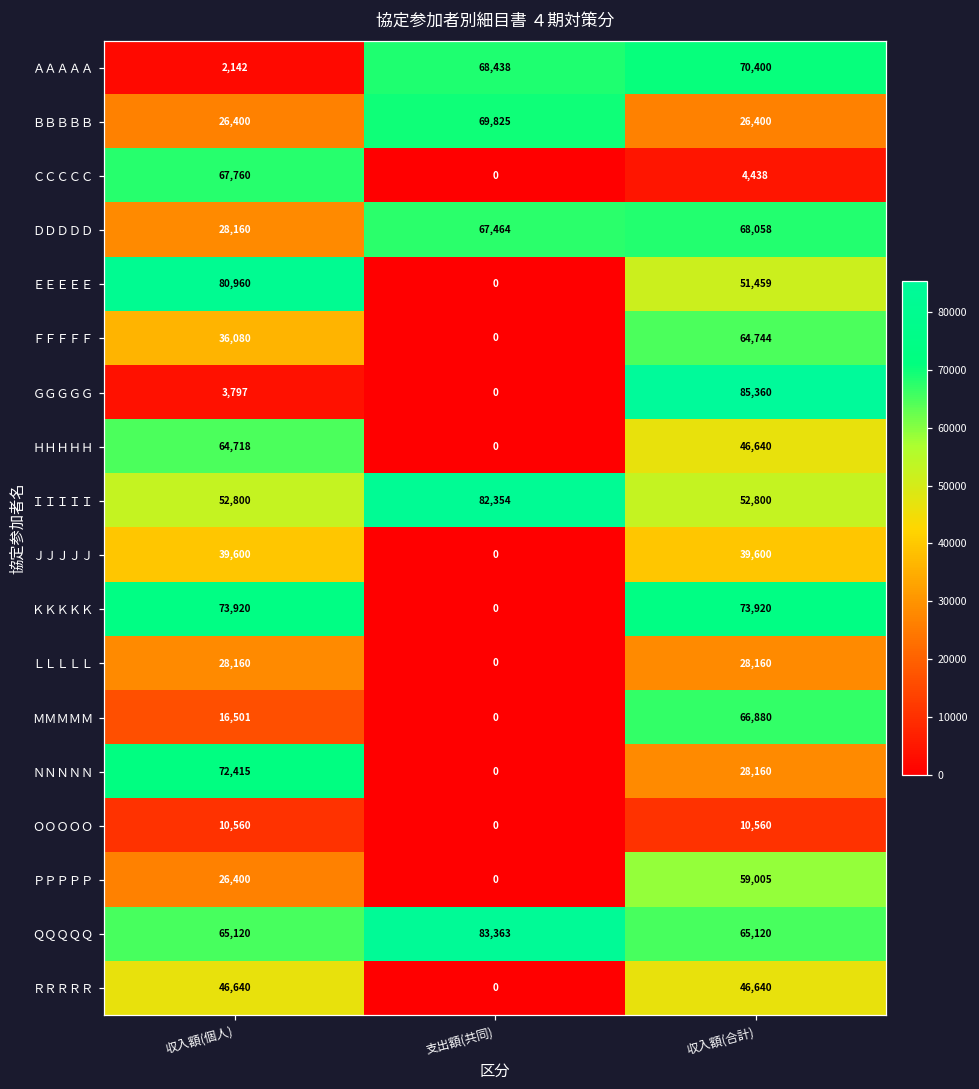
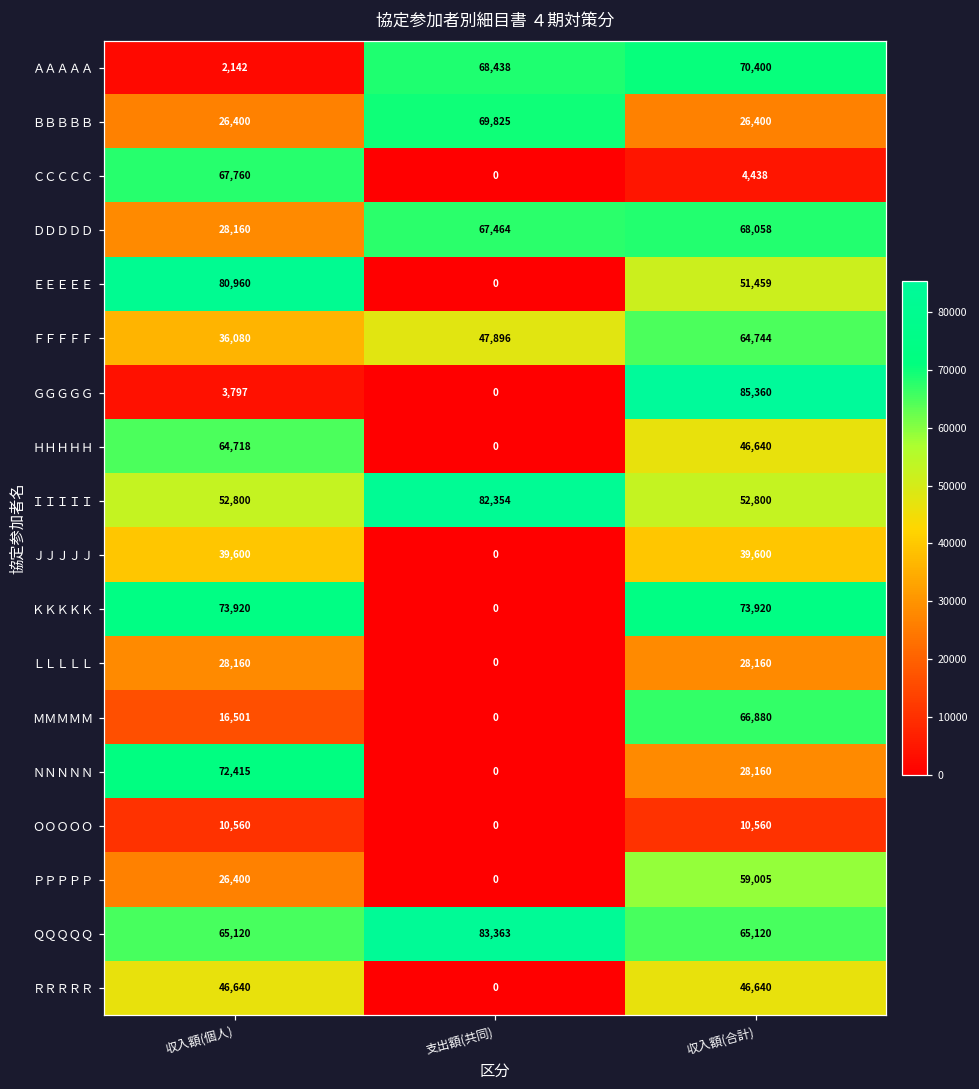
  {
    "ＡＡＡＡＡ": {
      "収入額(個人)": "2,142",
      "支出額(共同)": "68,438",
      "収入額(合計)": "70,400"
    },
    "ＢＢＢＢＢ": {
      "収入額(個人)": "26,400",
      "支出額(共同)": "69,825",
      "収入額(合計)": "26,400"
    },
    "ＣＣＣＣＣ": {
      "収入額(個人)": "67,760",
      "支出額(共同)": "0",
      "収入額(合計)": "4,438"
    },
    "ＤＤＤＤＤ": {
      "収入額(個人)": "28,160",
      "支出額(共同)": "67,464",
      "収入額(合計)": "68,058"
    },
    "ＥＥＥＥＥ": {
      "収入額(個人)": "80,960",
      "支出額(共同)": "0",
      "収入額(合計)": "51,459"
    },
    "ＦＦＦＦＦ": {
      "収入額(個人)": "36,080",
-     "支出額(共同)": "0",
+     "支出額(共同)": "47,896",
      "収入額(合計)": "64,744"
    },
    "ＧＧＧＧＧ": {
      "収入額(個人)": "3,797",
      "支出額(共同)": "0",
      "収入額(合計)": "85,360"
    },
    "ＨＨＨＨＨ": {
      "収入額(個人)": "64,718",
      "支出額(共同)": "0",
      "収入額(合計)": "46,640"
    },
    "ＩＩＩＩＩ": {
      "収入額(個人)": "52,800",
      "支出額(共同)": "82,354",
      "収入額(合計)": "52,800"
    },
    "ＪＪＪＪＪ": {
      "収入額(個人)": "39,600",
      "支出額(共同)": "0",
      "収入額(合計)": "39,600"
    },
    "ＫＫＫＫＫ": {
      "収入額(個人)": "73,920",
      "支出額(共同)": "0",
      "収入額(合計)": "73,920"
    },
    "ＬＬＬＬＬ": {
      "収入額(個人)": "28,160",
      "支出額(共同)": "0",
      "収入額(合計)": "28,160"
    },
    "ＭＭＭＭＭ": {
      "収入額(個人)": "16,501",
      "支出額(共同)": "0",
      "収入額(合計)": "66,880"
    },
    "ＮＮＮＮＮ": {
      "収入額(個人)": "72,415",
      "支出額(共同)": "0",
      "収入額(合計)": "28,160"
    },
    "ＯＯＯＯＯ": {
      "収入額(個人)": "10,560",
      "支出額(共同)": "0",
      "収入額(合計)": "10,560"
    },
    "ＰＰＰＰＰ": {
      "収入額(個人)": "26,400",
      "支出額(共同)": "0",
      "収入額(合計)": "59,005"
    },
    "ＱＱＱＱＱ": {
      "収入額(個人)": "65,120",
      "支出額(共同)": "83,363",
      "収入額(合計)": "65,120"
    },
    "ＲＲＲＲＲ": {
      "収入額(個人)": "46,640",
      "支出額(共同)": "0",
      "収入額(合計)": "46,640"
    }
  }
